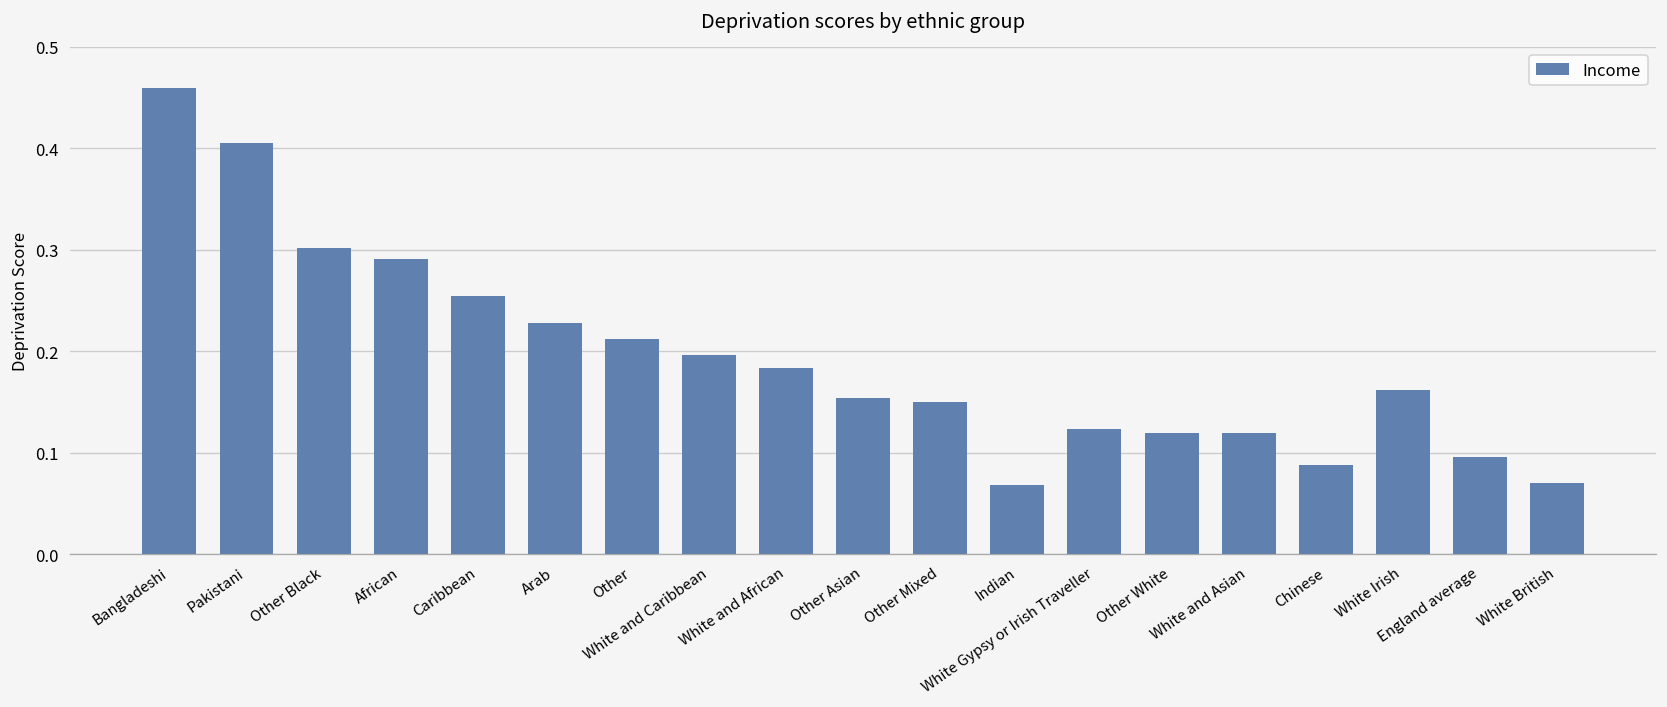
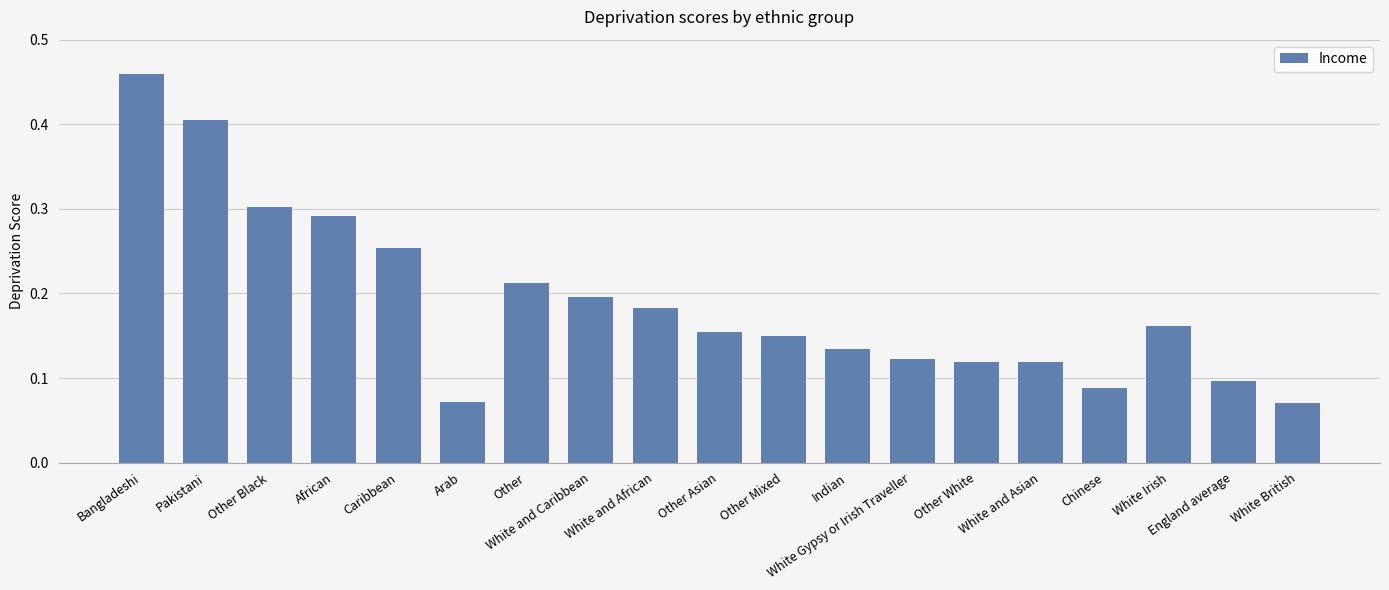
  {
    "Bangladeshi": 0.46,
    "Pakistani": 0.41,
    "Other Black": 0.30,
    "African": 0.29,
    "Caribbean": 0.25,
-   "Arab": 0.23,
+   "Arab": 0.07,
    "Other": 0.21,
    "White and Caribbean": 0.20,
    "White and African": 0.18,
    "Other Asian": 0.15,
    "Other Mixed": 0.15,
-   "Indian": 0.07,
+   "Indian": 0.13,
    "White Gypsy or Irish Traveller": 0.12,
    "Other White": 0.12,
    "White and Asian": 0.12,
    "Chinese": 0.09,
    "White Irish": 0.16,
    "England average": 0.10,
    "White British": 0.07
  }
